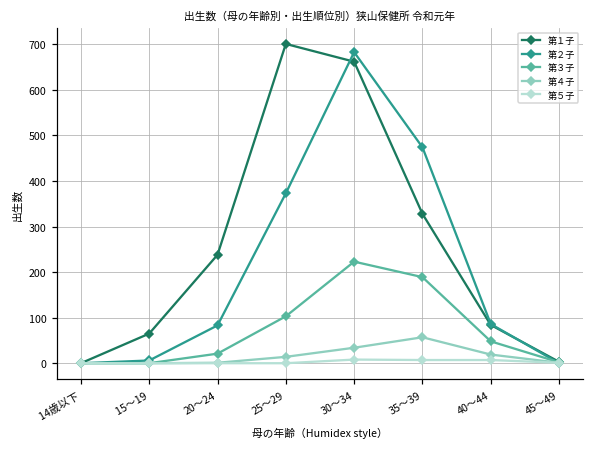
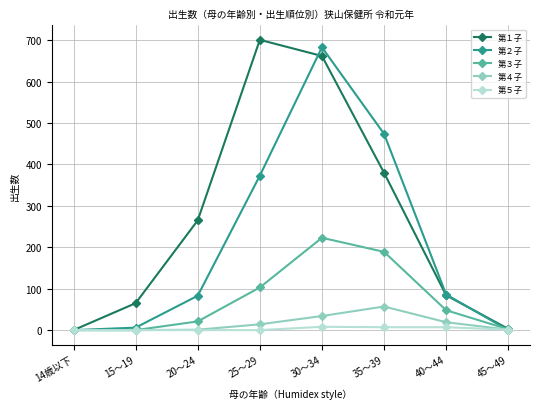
  {
    "第１子": {
      "15～19": 70,
-     "20～24": 240,
+     "20～24": 270,
      "25～29": 700,
      "30～34": 660,
-     "35～39": 330
+     "35～39": 380
    }
  }
